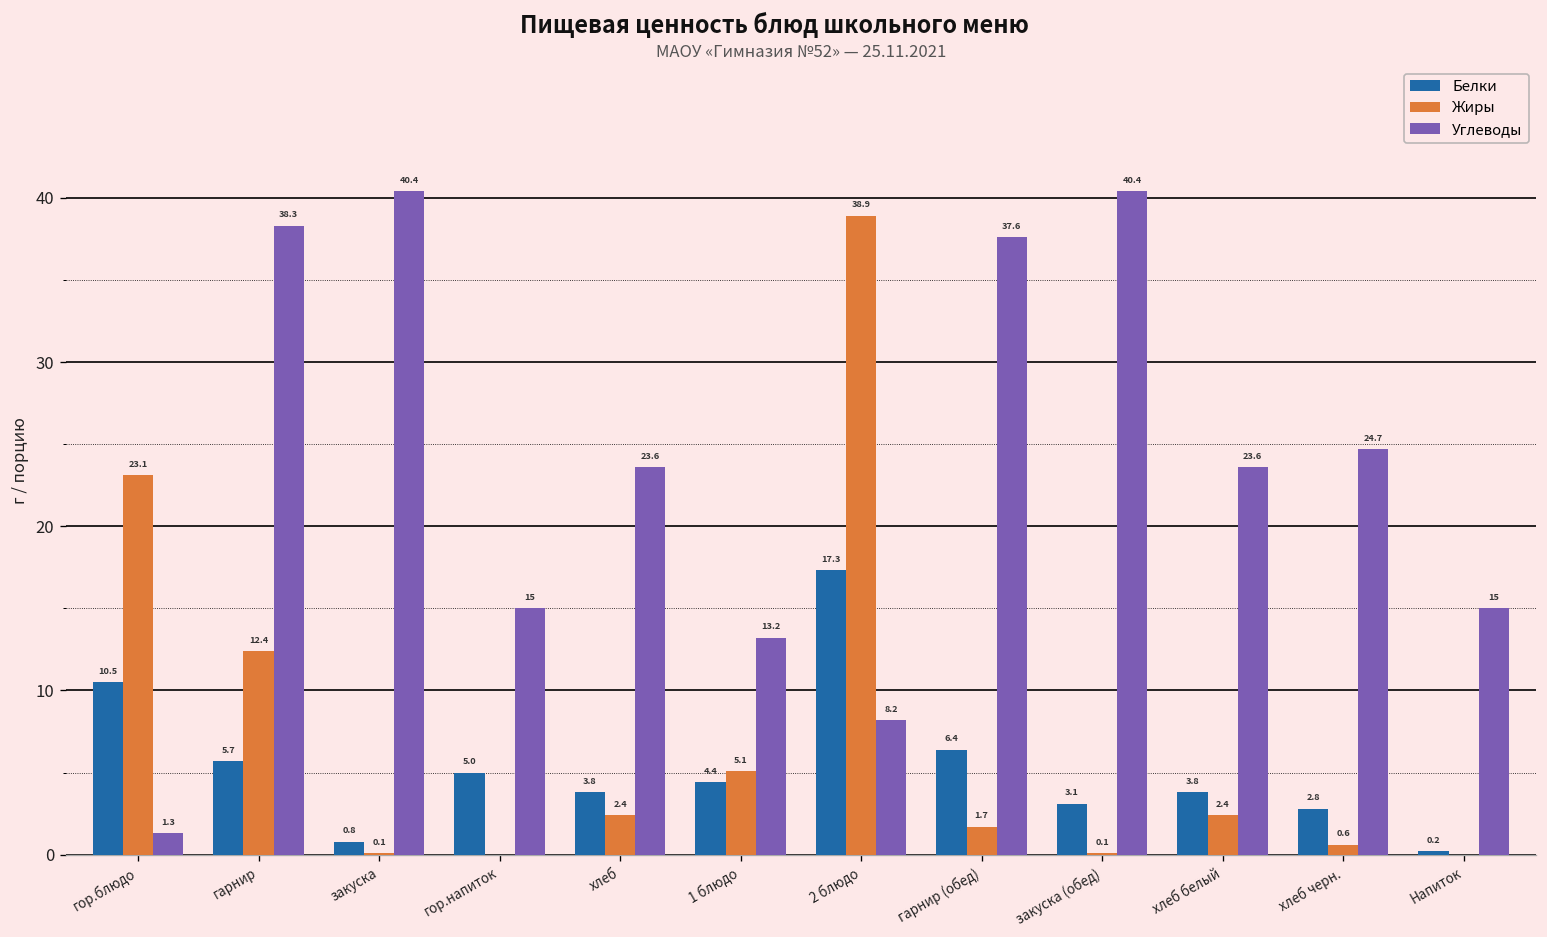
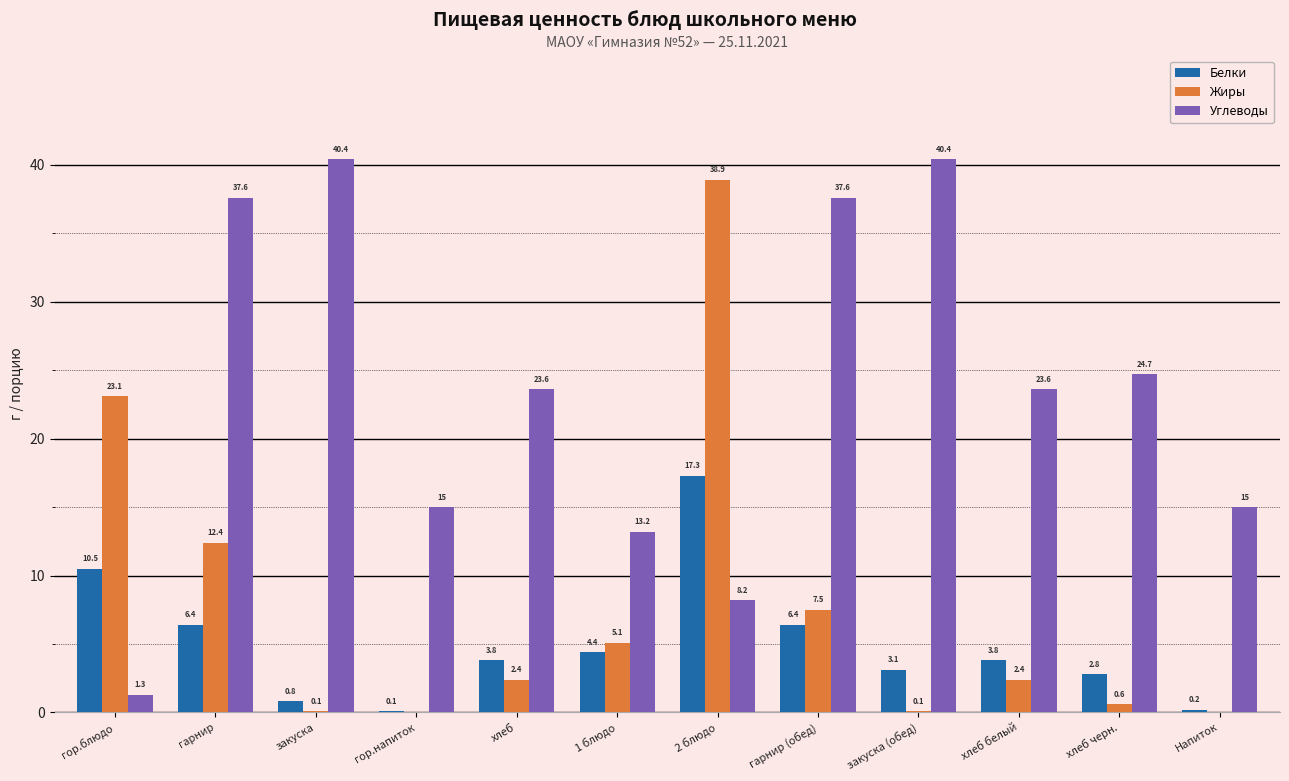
  {
    "Белки": {
      "гор.блюдо": 10.5,
-     "гарнир": 5.7,
+     "гарнир": 6.4,
      "закуска": 0.8,
-     "гор.напиток": 5.0,
+     "гор.напиток": 0.1,
      "хлеб": 3.8,
      "1 блюдо": 4.4,
      "2 блюдо": 17.3,
      "гарнир (обед)": 6.4,
      "закуска (обед)": 3.1,
      "хлеб белый": 3.8,
      "хлеб черн.": 2.8,
      "Напиток": 0.2
    },
    "Жиры": {
      "гор.блюдо": 23.1,
      "гарнир": 12.4,
      "закуска": 0.1,
      "хлеб": 2.4,
      "1 блюдо": 5.1,
      "2 блюдо": 38.9,
-     "гарнир (обед)": 1.7,
+     "гарнир (обед)": 7.5,
      "закуска (обед)": 0.1,
      "хлеб белый": 2.4,
      "хлеб черн.": 0.6
    },
    "Углеводы": {
      "гор.блюдо": 1.3,
-     "гарнир": 38.3,
+     "гарнир": 37.6,
      "закуска": 40.4,
      "гор.напиток": 15,
      "хлеб": 23.6,
      "1 блюдо": 13.2,
      "2 блюдо": 8.2,
      "гарнир (обед)": 37.6,
      "закуска (обед)": 40.4,
      "хлеб белый": 23.6,
      "хлеб черн.": 24.7,
      "Напиток": 15
    }
  }
